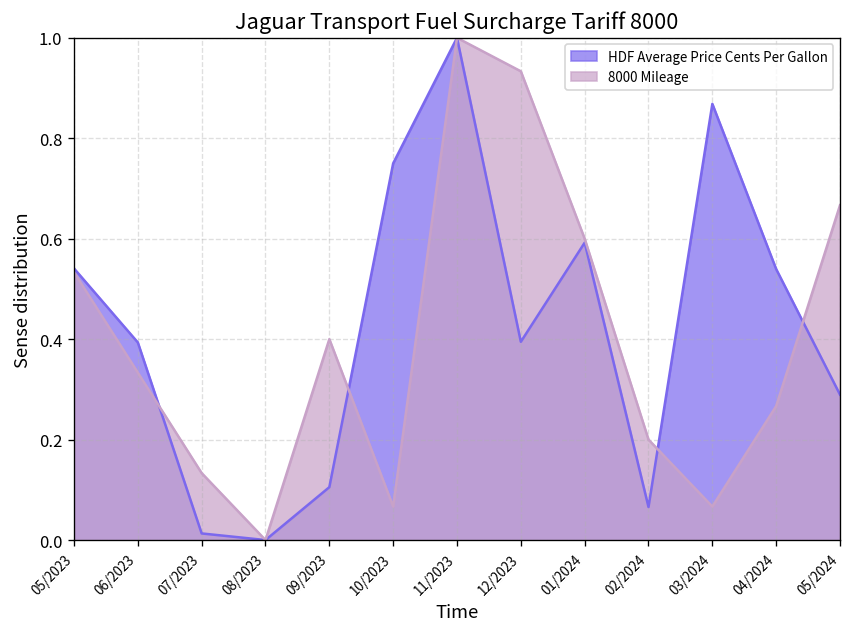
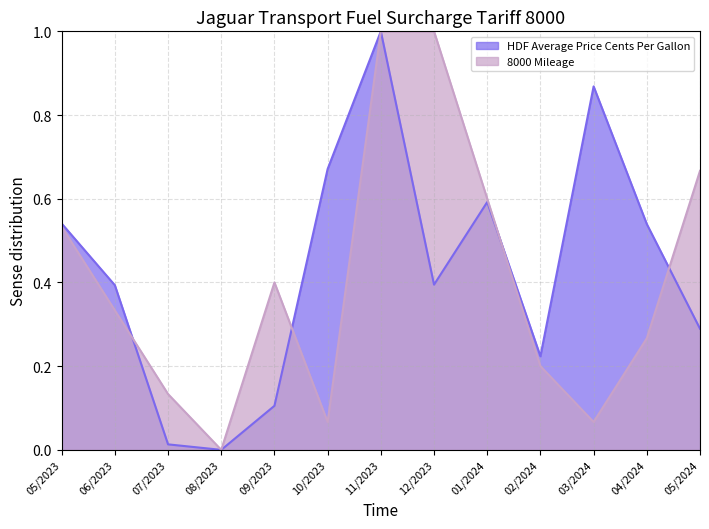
  {
    "HDF Average Price Cents Per Gallon": {
      "05/2023": 0.54,
      "06/2023": 0.39,
      "07/2023": 0.01,
      "09/2023": 0.11,
-     "10/2023": 0.75,
+     "10/2023": 0.67,
      "12/2023": 0.39,
      "01/2024": 0.59,
-     "02/2024": 0.07,
+     "02/2024": 0.22,
      "03/2024": 0.87,
      "04/2024": 0.54,
      "05/2024": 0.29
    },
    "8000 Mileage": {
      "05/2023": 0.53,
      "06/2023": 0.33,
      "07/2023": 0.13,
      "09/2023": 0.40,
      "10/2023": 0.07,
-     "12/2023": 0.93,
+     "12/2023": 1.00,
      "01/2024": 0.60,
      "02/2024": 0.20,
      "03/2024": 0.07,
      "04/2024": 0.27,
      "05/2024": 0.67
    }
  }
